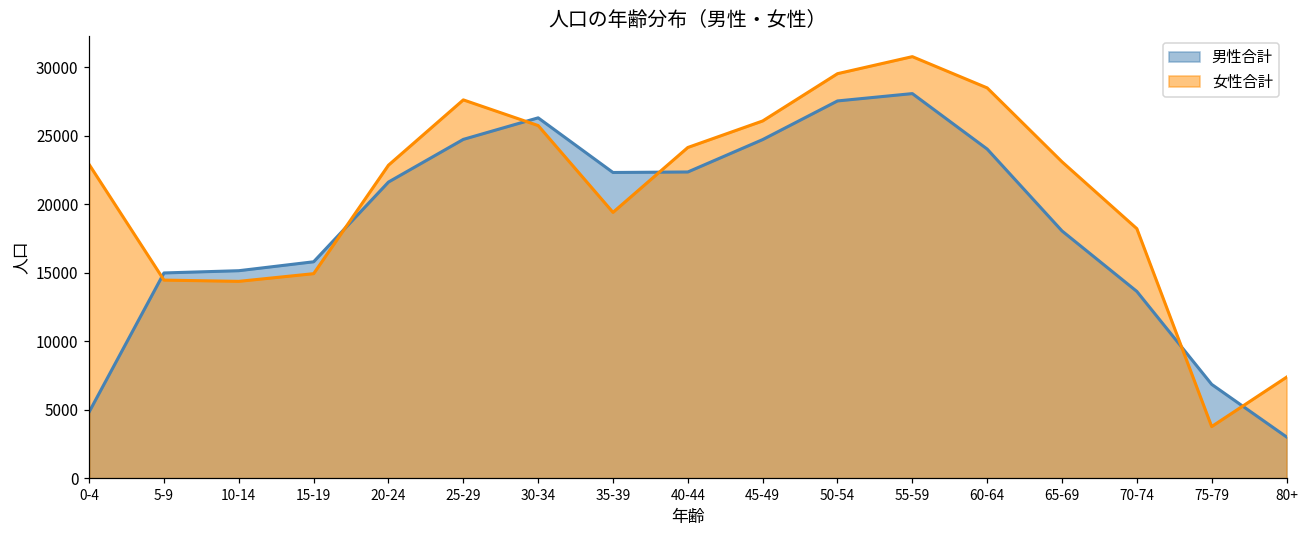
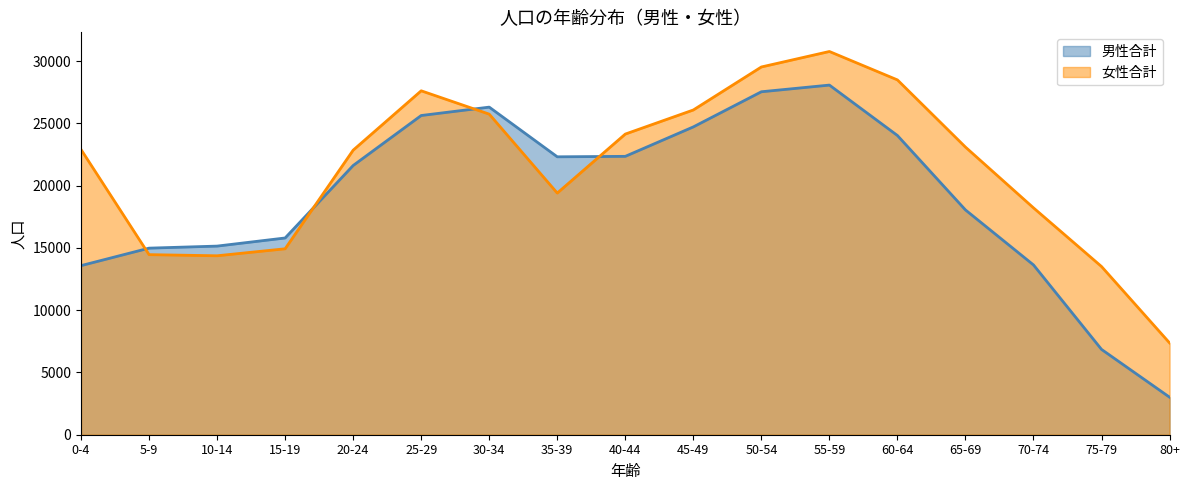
  {
    "男性合計": {
-     "0-4": 4800,
+     "0-4": 13600,
      "5-9": 15000,
      "10-14": 15100,
      "15-19": 15800,
      "20-24": 21600,
-     "25-29": 24700,
+     "25-29": 25600,
      "30-34": 26300,
      "35-39": 22300,
      "40-44": 22400,
      "45-49": 24700,
      "50-54": 27500,
      "55-59": 28100,
      "60-64": 24000,
      "65-69": 18000,
      "70-74": 13600,
      "75-79": 6800,
      "80+": 3000
    },
    "女性合計": {
      "0-4": 22900,
      "5-9": 14500,
      "10-14": 14400,
      "15-19": 14900,
      "20-24": 22800,
      "25-29": 27600,
      "30-34": 25700,
      "35-39": 19400,
      "40-44": 24100,
      "45-49": 26100,
      "50-54": 29500,
      "55-59": 30800,
      "60-64": 28500,
      "65-69": 23100,
      "70-74": 18200,
-     "75-79": 3800,
+     "75-79": 13500,
      "80+": 7400
    }
  }
